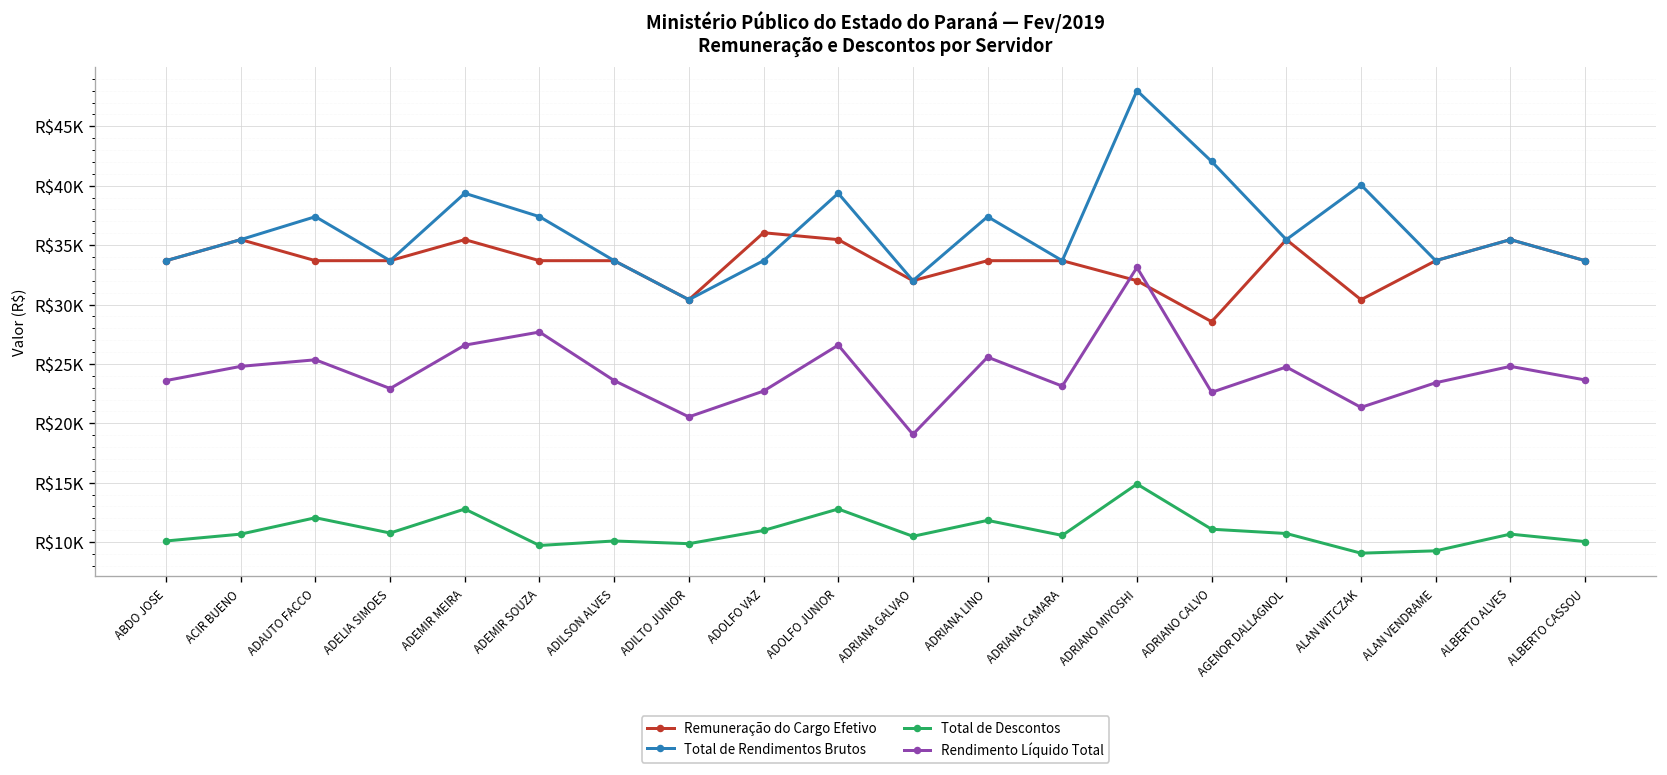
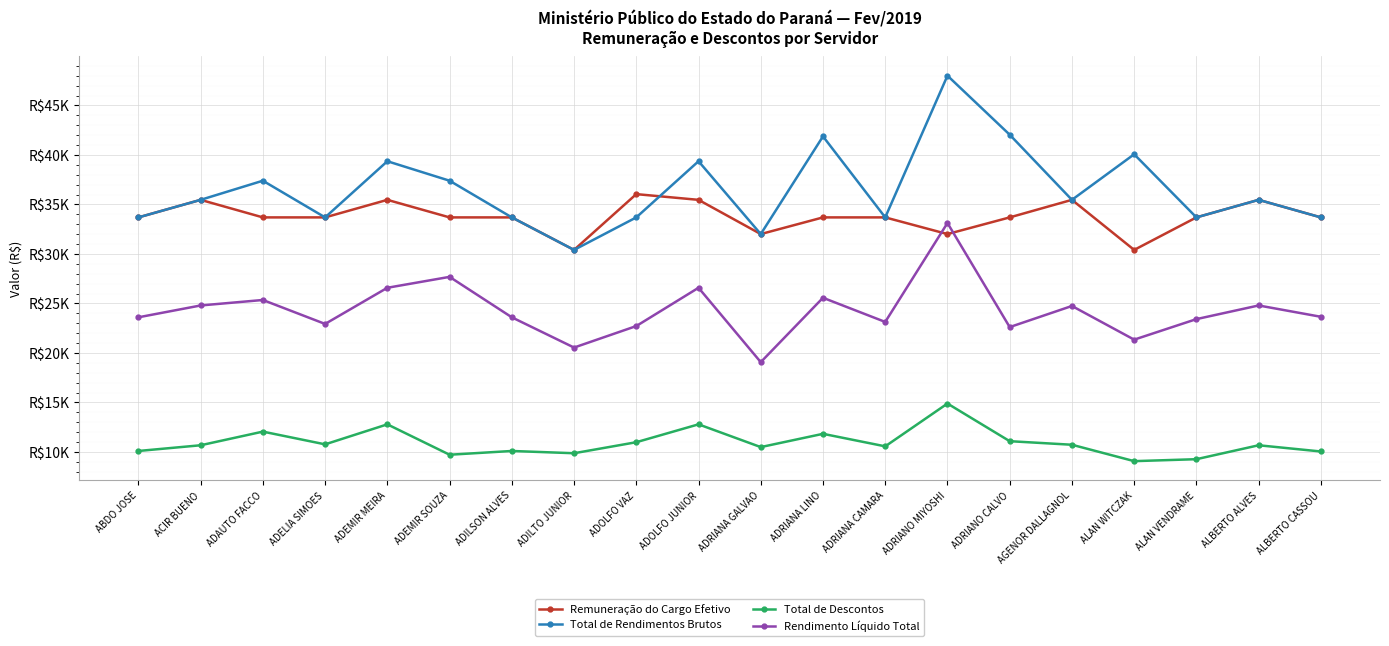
  {
    "Remuneração do Cargo Efetivo": {
      "ADAUTO FACCO": "R$34000",
      "ADEMIR MEIRA": "R$35000",
      "ADEMIR SOUZA": "R$34000",
      "ADOLFO VAZ": "R$36000",
      "ADOLFO JUNIOR": "R$35000",
      "ADRIANA LINO": "R$34000",
      "ADRIANO MIYOSHI": "R$32000",
-     "ADRIANO CALVO": "R$29000",
+     "ADRIANO CALVO": "R$34000",
      "ALAN WITCZAK": "R$30000"
    },
    "Total de Rendimentos Brutos": {
      "ADAUTO FACCO": "R$37000",
      "ADEMIR MEIRA": "R$39000",
      "ADEMIR SOUZA": "R$37000",
      "ADOLFO VAZ": "R$34000",
      "ADOLFO JUNIOR": "R$39000",
-     "ADRIANA LINO": "R$37000",
+     "ADRIANA LINO": "R$42000",
      "ADRIANO MIYOSHI": "R$48000",
      "ADRIANO CALVO": "R$42000",
      "ALAN WITCZAK": "R$40000"
    },
    "Total de Descontos": {
      "ABDO JOSE": "R$10000",
      "ACIR BUENO": "R$11000",
      "ADAUTO FACCO": "R$12000",
      "ADELIA SIMOES": "R$11000",
      "ADEMIR MEIRA": "R$13000",
      "ADEMIR SOUZA": "R$10000",
      "ADILSON ALVES": "R$10000",
      "ADILTO JUNIOR": "R$10000",
      "ADOLFO VAZ": "R$11000",
      "ADOLFO JUNIOR": "R$13000",
      "ADRIANA GALVAO": "R$10000",
      "ADRIANA LINO": "R$12000",
      "ADRIANA CAMARA": "R$11000",
      "ADRIANO MIYOSHI": "R$15000",
      "ADRIANO CALVO": "R$11000",
      "AGENOR DALLAGNOL": "R$11000",
      "ALAN WITCZAK": "R$9000",
      "ALAN VENDRAME": "R$9000",
      "ALBERTO ALVES": "R$11000",
      "ALBERTO CASSOU": "R$10000"
    },
    "Rendimento Líquido Total": {
      "ABDO JOSE": "R$24000",
      "ACIR BUENO": "R$25000",
      "ADAUTO FACCO": "R$25000",
      "ADELIA SIMOES": "R$23000",
      "ADEMIR MEIRA": "R$27000",
      "ADEMIR SOUZA": "R$28000",
      "ADILSON ALVES": "R$24000",
      "ADILTO JUNIOR": "R$21000",
      "ADOLFO VAZ": "R$23000",
      "ADOLFO JUNIOR": "R$27000",
      "ADRIANA GALVAO": "R$19000",
      "ADRIANA LINO": "R$26000",
      "ADRIANA CAMARA": "R$23000",
      "ADRIANO MIYOSHI": "R$33000",
      "ADRIANO CALVO": "R$23000",
      "AGENOR DALLAGNOL": "R$25000",
      "ALAN WITCZAK": "R$21000",
      "ALAN VENDRAME": "R$23000",
      "ALBERTO ALVES": "R$25000",
      "ALBERTO CASSOU": "R$24000"
    }
  }
